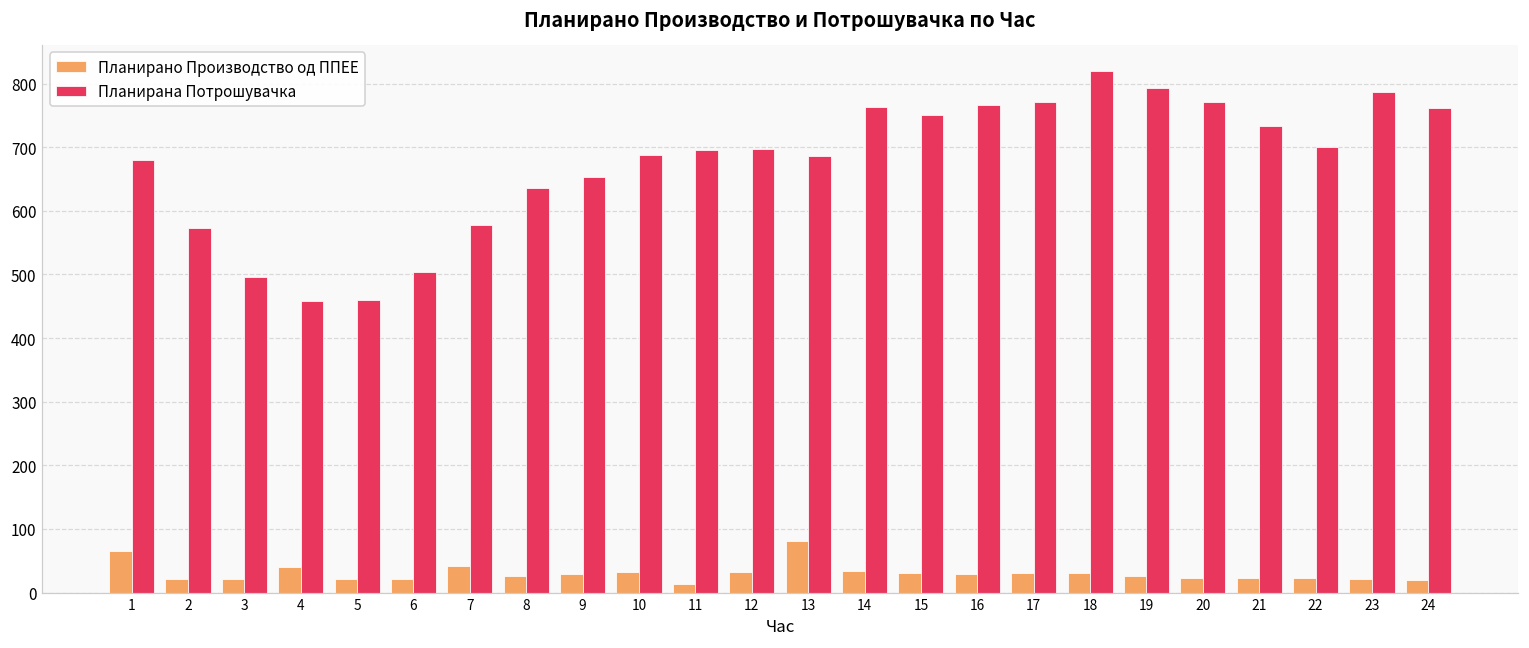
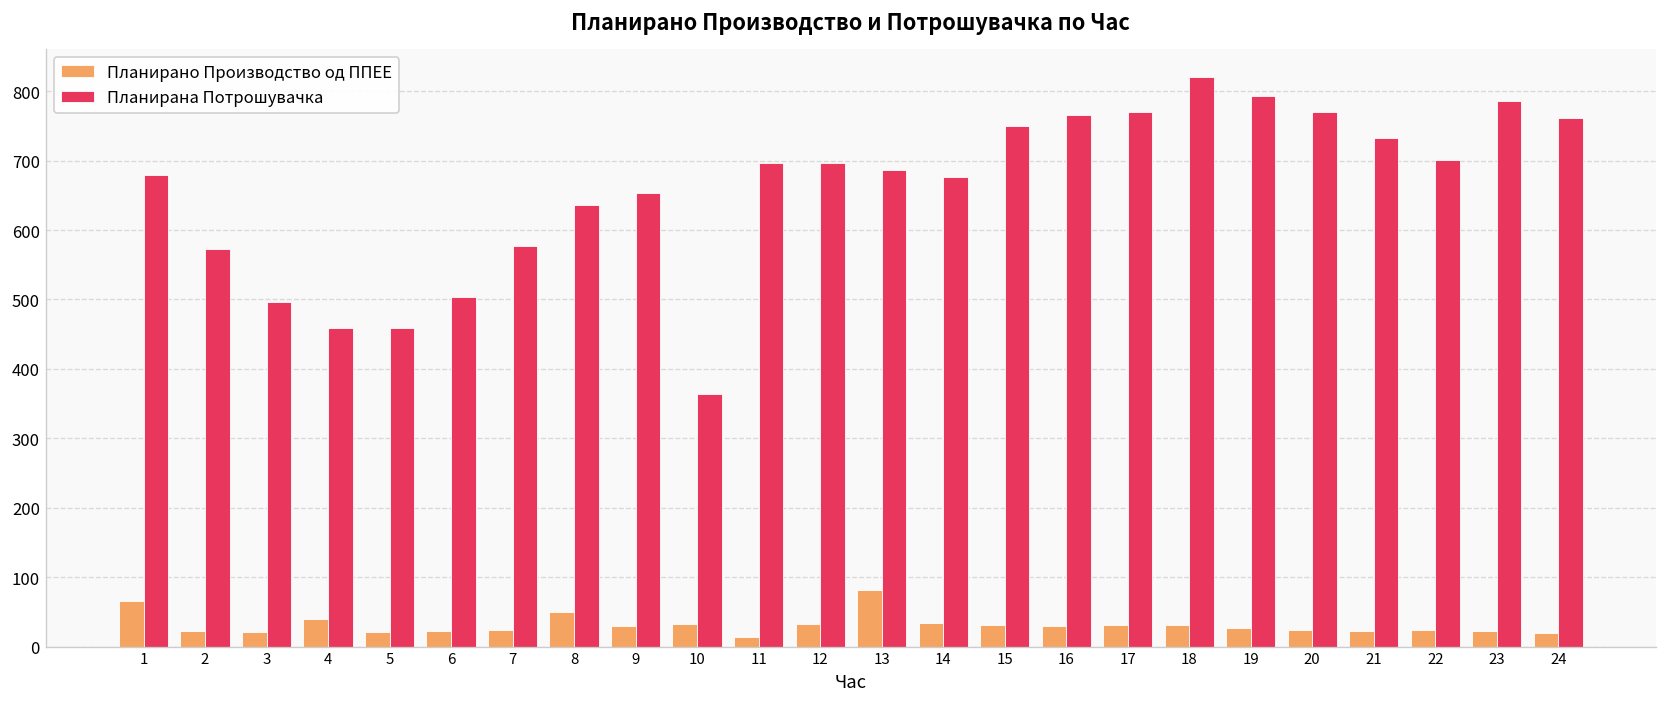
  {
    "Планирано Производство од ППЕЕ": {
      "1": 70,
      "2": 20,
      "3": 20,
      "4": 40,
      "5": 20,
      "6": 20,
-     "7": 40,
-     "8": 30,
+     "7": 20,
+     "8": 50,
      "9": 30,
      "10": 30,
      "11": 10,
      "12": 30,
      "13": 80,
      "14": 30,
      "15": 30,
      "16": 30,
      "17": 30,
      "18": 30,
      "19": 30,
      "20": 20,
      "21": 20,
      "22": 20,
      "23": 20,
      "24": 20
    },
    "Планирана Потрошувачка": {
      "1": 680,
      "2": 570,
      "3": 500,
      "4": 460,
      "5": 460,
      "6": 500,
      "7": 580,
      "8": 640,
      "9": 650,
-     "10": 690,
+     "10": 360,
      "11": 700,
      "12": 700,
      "13": 690,
-     "14": 760,
+     "14": 680,
      "15": 750,
      "16": 770,
      "17": 770,
      "18": 820,
      "19": 790,
      "20": 770,
      "21": 730,
      "22": 700,
      "23": 790,
      "24": 760
    }
  }
